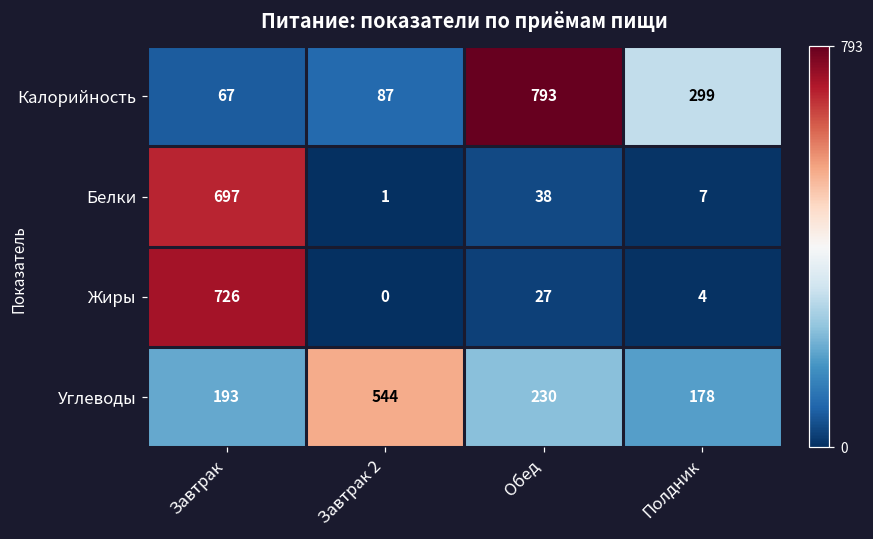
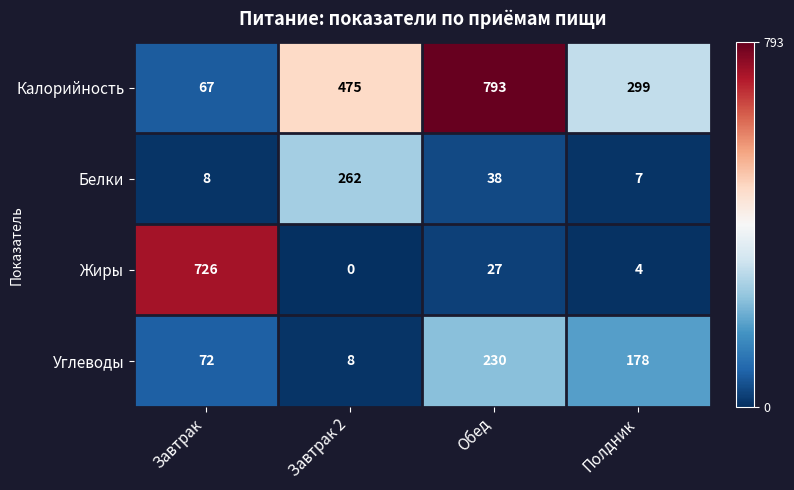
  {
    "Калорийность": {
      "Завтрак": 67,
-     "Завтрак 2": 87,
+     "Завтрак 2": 475,
      "Обед": 793,
      "Полдник": 299
    },
    "Белки": {
-     "Завтрак": 697,
-     "Завтрак 2": 1,
+     "Завтрак": 8,
+     "Завтрак 2": 262,
      "Обед": 38,
      "Полдник": 7
    },
    "Жиры": {
      "Завтрак": 726,
      "Завтрак 2": 0,
      "Обед": 27,
      "Полдник": 4
    },
    "Углеводы": {
-     "Завтрак": 193,
-     "Завтрак 2": 544,
+     "Завтрак": 72,
+     "Завтрак 2": 8,
      "Обед": 230,
      "Полдник": 178
    }
  }
